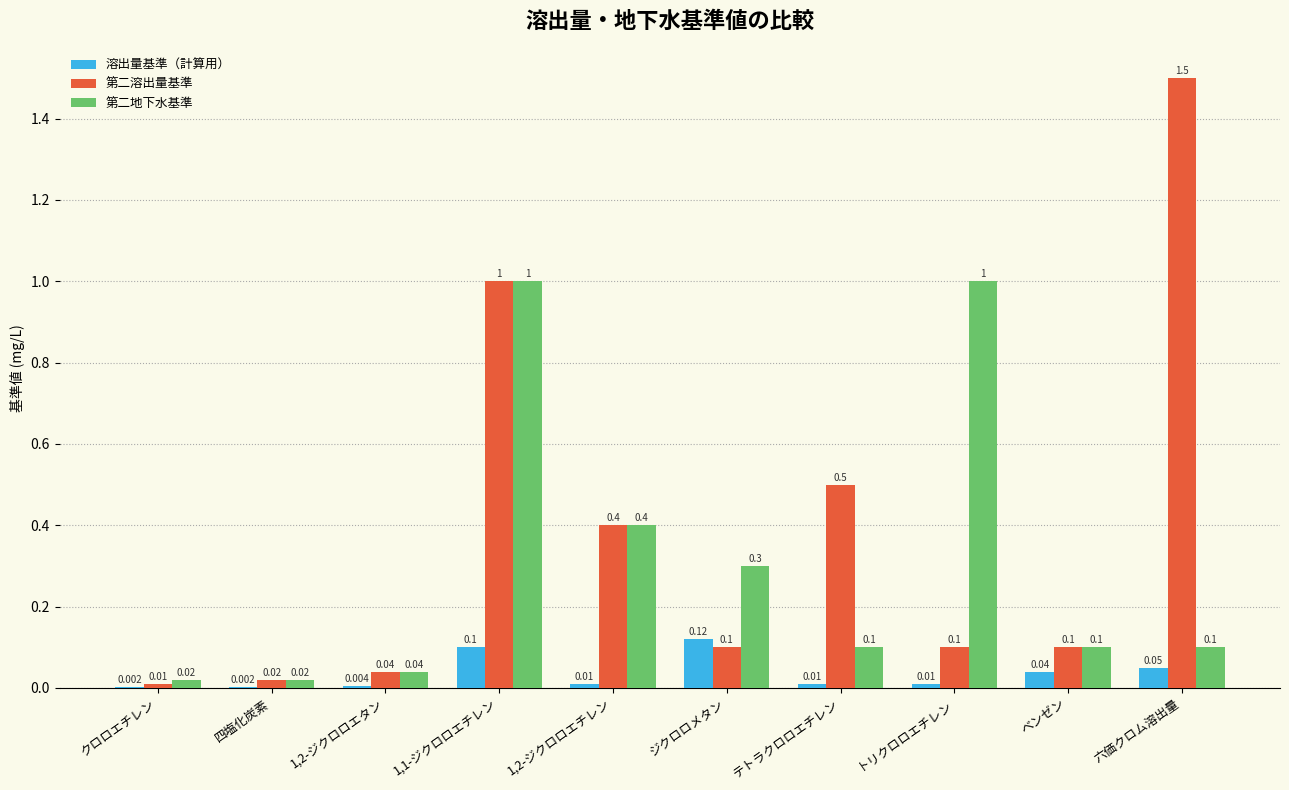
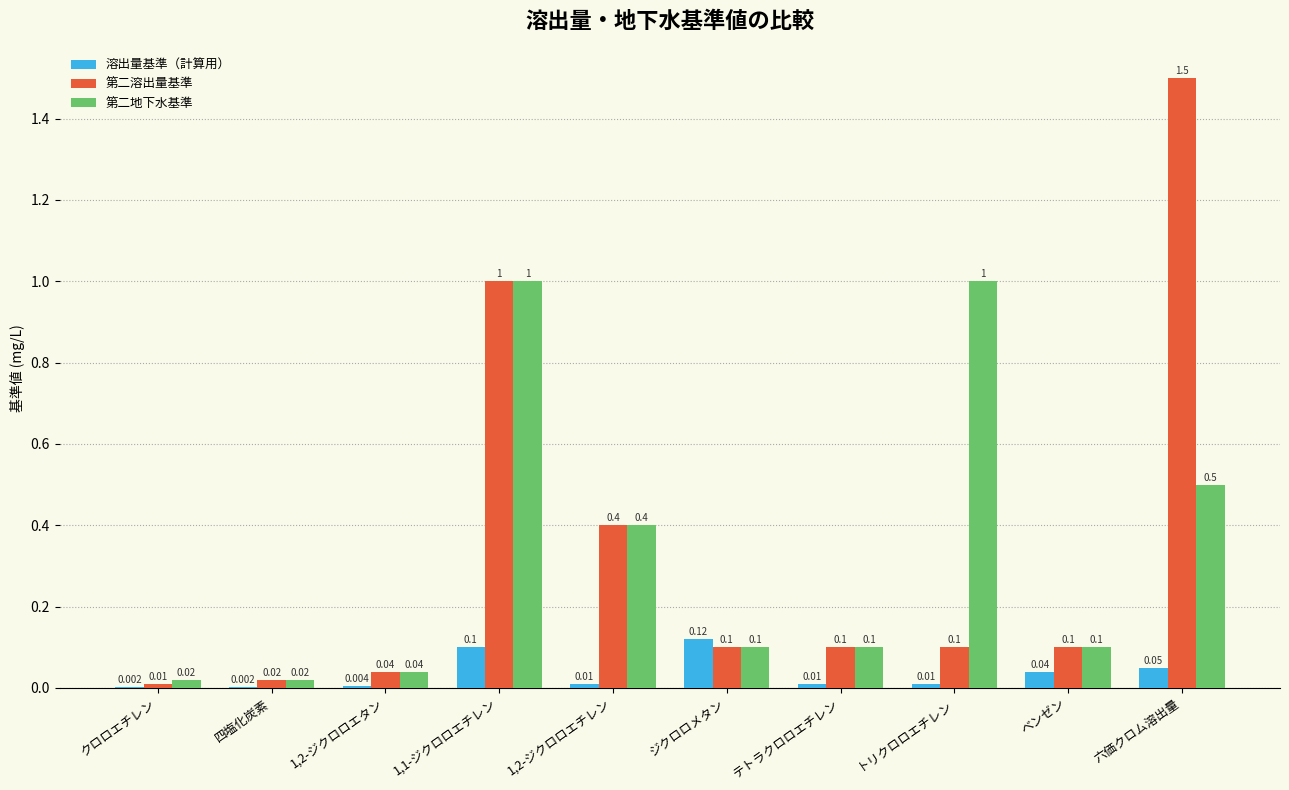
  {
    "溶出量基準（計算用）": {
      "クロロエチレン": 0.002,
      "四塩化炭素": 0.002,
      "1,2-ジクロロエタン": 0.004,
      "1,1-ジクロロエチレン": 0.1,
      "1,2-ジクロロエチレン": 0.01,
      "ジクロロメタン": 0.12,
      "テトラクロロエチレン": 0.01,
      "トリクロロエチレン": 0.01,
      "ベンゼン": 0.04,
      "六価クロム溶出量": 0.05
    },
    "第二溶出量基準": {
      "クロロエチレン": 0.01,
      "四塩化炭素": 0.02,
      "1,2-ジクロロエタン": 0.04,
      "1,1-ジクロロエチレン": 1,
      "1,2-ジクロロエチレン": 0.4,
      "ジクロロメタン": 0.1,
-     "テトラクロロエチレン": 0.5,
+     "テトラクロロエチレン": 0.1,
      "トリクロロエチレン": 0.1,
      "ベンゼン": 0.1,
      "六価クロム溶出量": 1.5
    },
    "第二地下水基準": {
      "クロロエチレン": 0.02,
      "四塩化炭素": 0.02,
      "1,2-ジクロロエタン": 0.04,
      "1,1-ジクロロエチレン": 1,
      "1,2-ジクロロエチレン": 0.4,
-     "ジクロロメタン": 0.3,
+     "ジクロロメタン": 0.1,
      "テトラクロロエチレン": 0.1,
      "トリクロロエチレン": 1,
      "ベンゼン": 0.1,
-     "六価クロム溶出量": 0.1
+     "六価クロム溶出量": 0.5
    }
  }
